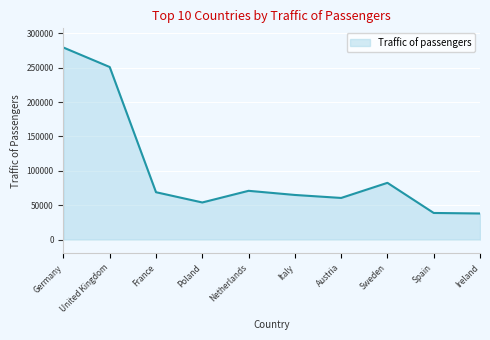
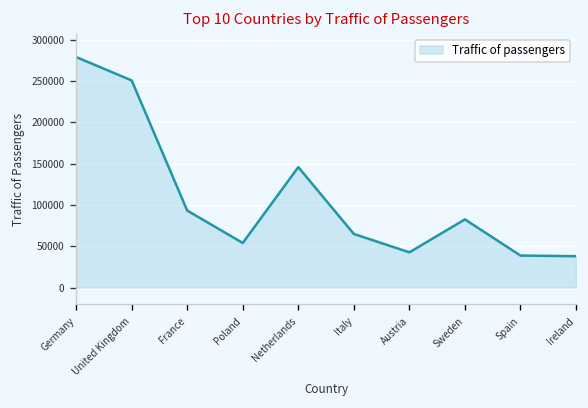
  {
    "Germany": 280000,
    "United Kingdom": 250000,
-   "France": 70000,
+   "France": 90000,
    "Poland": 50000,
-   "Netherlands": 70000,
+   "Netherlands": 150000,
    "Italy": 60000,
-   "Austria": 60000,
+   "Austria": 40000,
    "Sweden": 80000,
    "Spain": 40000,
    "Ireland": 40000
  }
